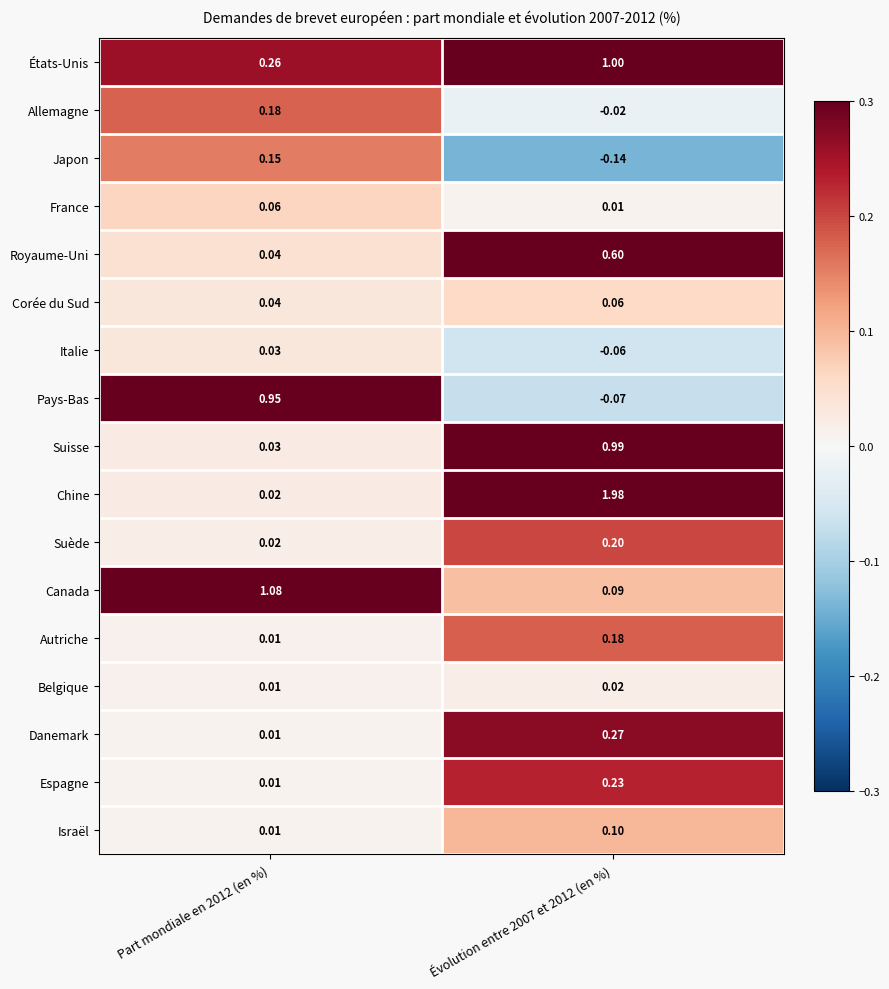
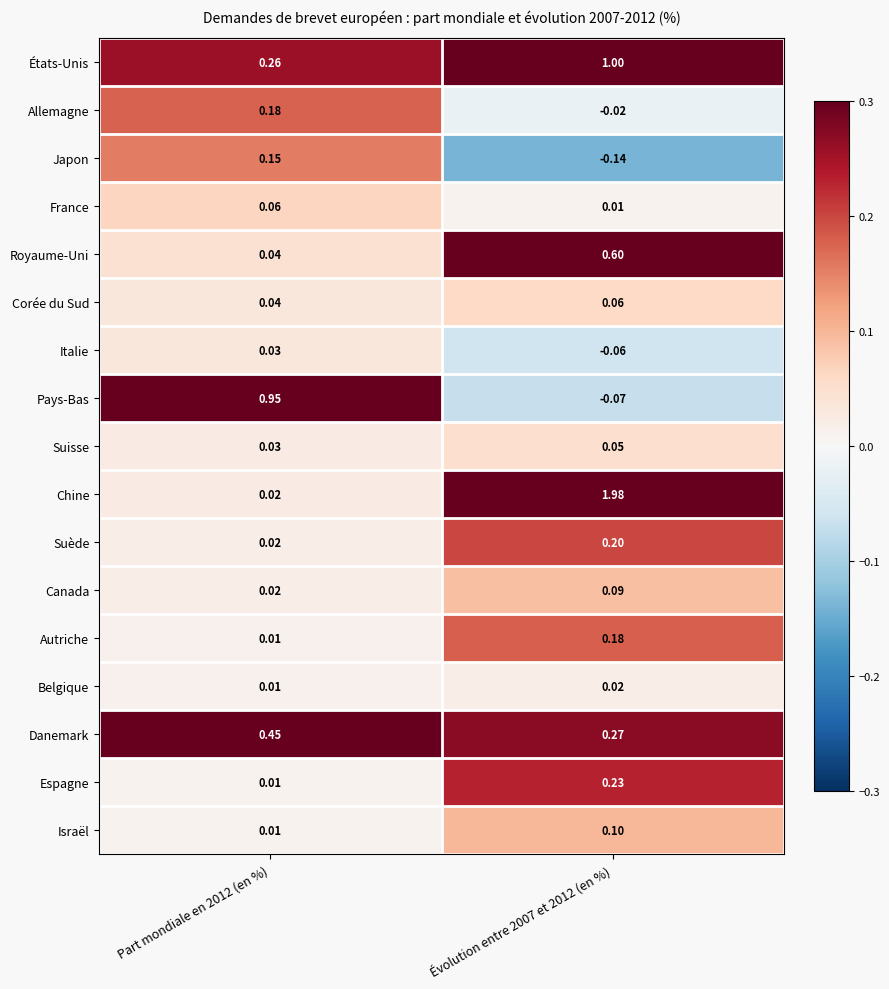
  {
    "États-Unis": {
      "Part mondiale en 2012 (en %)": 0.26,
      "Évolution entre 2007 et 2012 (en %)": 1.00
    },
    "Allemagne": {
      "Part mondiale en 2012 (en %)": 0.18,
      "Évolution entre 2007 et 2012 (en %)": -0.02
    },
    "Japon": {
      "Part mondiale en 2012 (en %)": 0.15,
      "Évolution entre 2007 et 2012 (en %)": -0.14
    },
    "France": {
      "Part mondiale en 2012 (en %)": 0.06,
      "Évolution entre 2007 et 2012 (en %)": 0.01
    },
    "Royaume-Uni": {
      "Part mondiale en 2012 (en %)": 0.04,
      "Évolution entre 2007 et 2012 (en %)": 0.60
    },
    "Corée du Sud": {
      "Part mondiale en 2012 (en %)": 0.04,
      "Évolution entre 2007 et 2012 (en %)": 0.06
    },
    "Italie": {
      "Part mondiale en 2012 (en %)": 0.03,
      "Évolution entre 2007 et 2012 (en %)": -0.06
    },
    "Pays-Bas": {
      "Part mondiale en 2012 (en %)": 0.95,
      "Évolution entre 2007 et 2012 (en %)": -0.07
    },
    "Suisse": {
      "Part mondiale en 2012 (en %)": 0.03,
-     "Évolution entre 2007 et 2012 (en %)": 0.99
+     "Évolution entre 2007 et 2012 (en %)": 0.05
    },
    "Chine": {
      "Part mondiale en 2012 (en %)": 0.02,
      "Évolution entre 2007 et 2012 (en %)": 1.98
    },
    "Suède": {
      "Part mondiale en 2012 (en %)": 0.02,
      "Évolution entre 2007 et 2012 (en %)": 0.20
    },
    "Canada": {
-     "Part mondiale en 2012 (en %)": 1.08,
+     "Part mondiale en 2012 (en %)": 0.02,
      "Évolution entre 2007 et 2012 (en %)": 0.09
    },
    "Autriche": {
      "Part mondiale en 2012 (en %)": 0.01,
      "Évolution entre 2007 et 2012 (en %)": 0.18
    },
    "Belgique": {
      "Part mondiale en 2012 (en %)": 0.01,
      "Évolution entre 2007 et 2012 (en %)": 0.02
    },
    "Danemark": {
-     "Part mondiale en 2012 (en %)": 0.01,
+     "Part mondiale en 2012 (en %)": 0.45,
      "Évolution entre 2007 et 2012 (en %)": 0.27
    },
    "Espagne": {
      "Part mondiale en 2012 (en %)": 0.01,
      "Évolution entre 2007 et 2012 (en %)": 0.23
    },
    "Israël": {
      "Part mondiale en 2012 (en %)": 0.01,
      "Évolution entre 2007 et 2012 (en %)": 0.10
    }
  }
